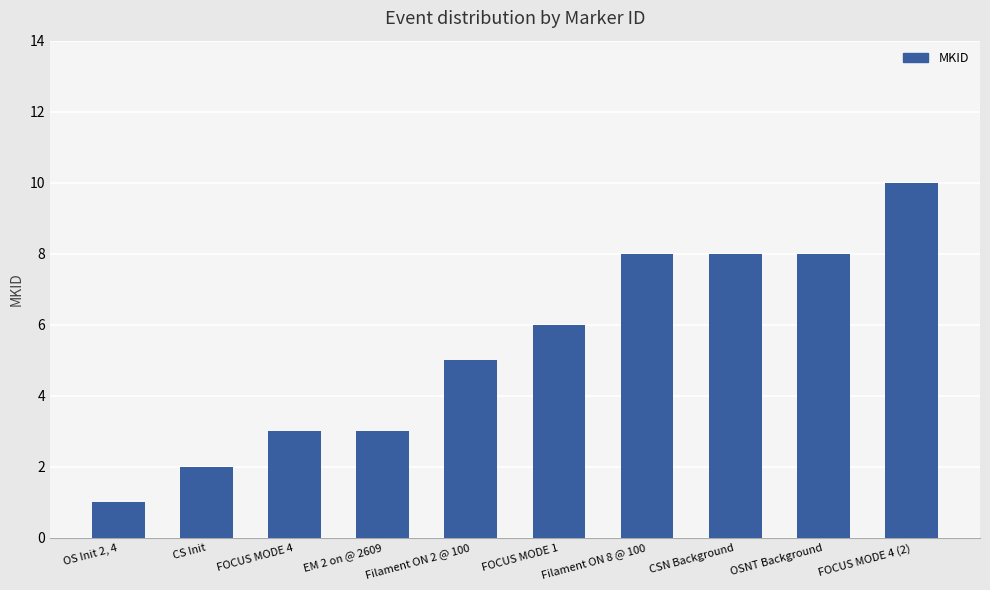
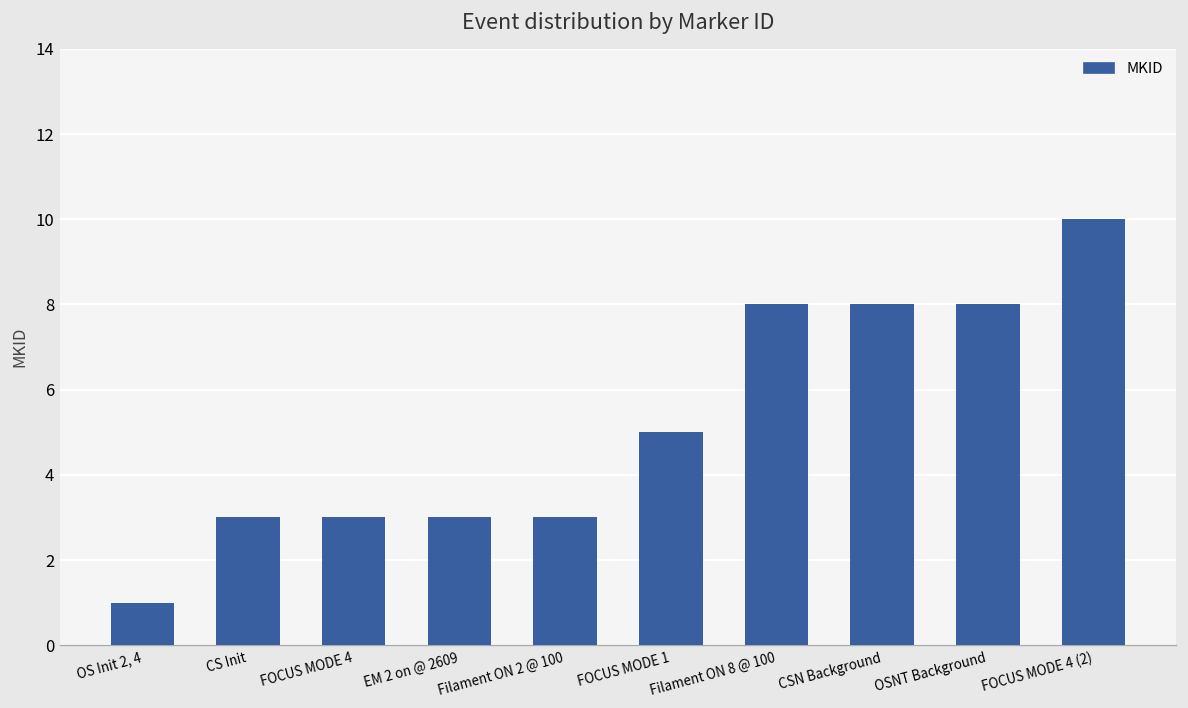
  {
    "OS Init 2, 4": 1,
-   "CS Init": 2,
+   "CS Init": 3,
    "FOCUS MODE 4": 3,
    "EM 2 on @ 2609": 3,
-   "Filament ON 2 @ 100": 5,
-   "FOCUS MODE 1": 6,
+   "Filament ON 2 @ 100": 3,
+   "FOCUS MODE 1": 5,
    "Filament ON 8 @ 100": 8,
    "CSN Background": 8,
    "OSNT Background": 8,
    "FOCUS MODE 4 (2)": 10
  }
